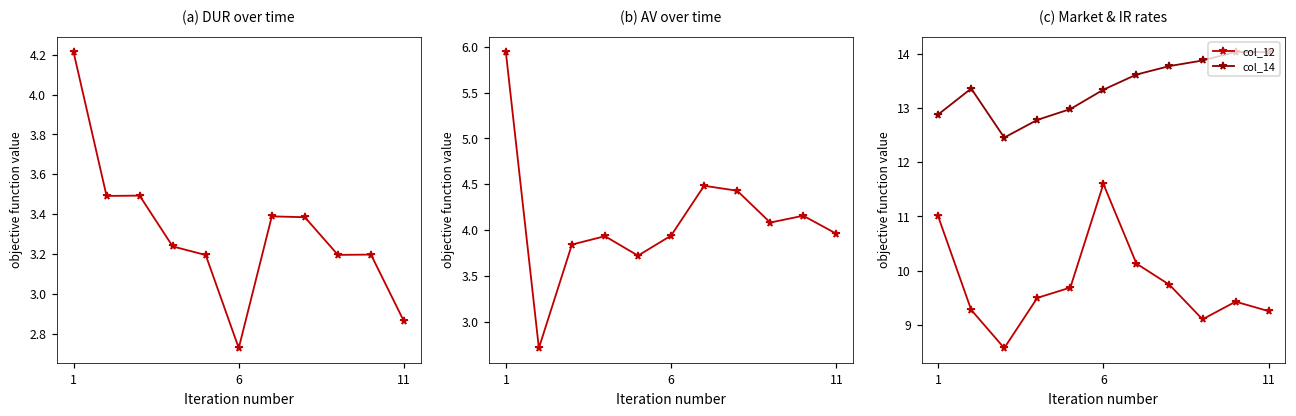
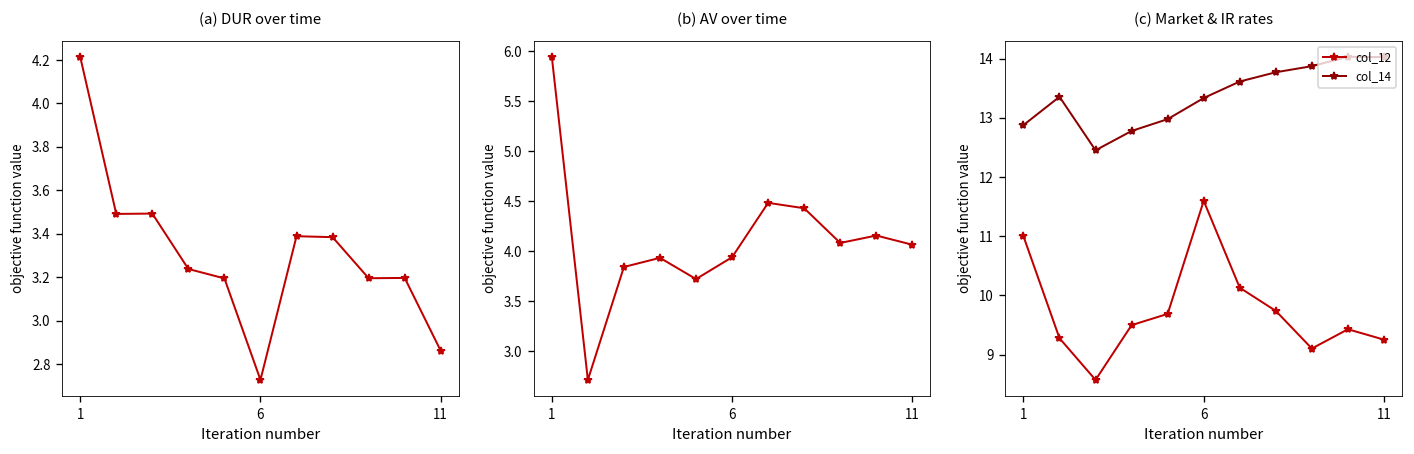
  {
    "(a) DUR over time": {
      "1": 4.21,
      "6": 2.73,
      "11": 2.86
    },
    "(b) AV over time": {
      "1": 5.9,
      "6": 3.9,
-     "11": 4.0
+     "11": 4.1
    }
  }
